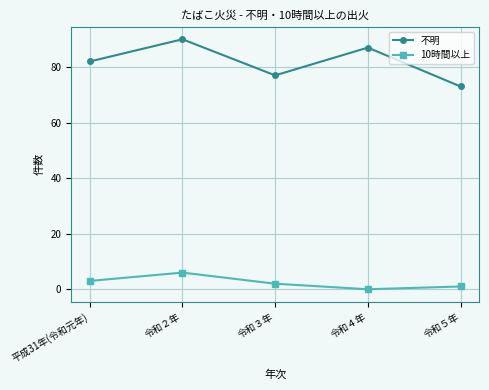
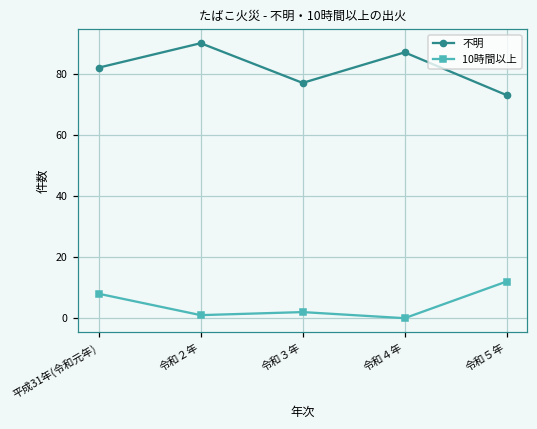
  {
    "不明": {
      "平成31年(令和元年)": 82,
      "令和２年": 90,
      "令和３年": 77,
      "令和４年": 87,
      "令和５年": 73
    },
    "10時間以上": {
-     "平成31年(令和元年)": 3,
-     "令和２年": 6,
+     "平成31年(令和元年)": 8,
+     "令和２年": 1,
      "令和３年": 2,
      "令和４年": 0,
-     "令和５年": 1
+     "令和５年": 12
    }
  }
